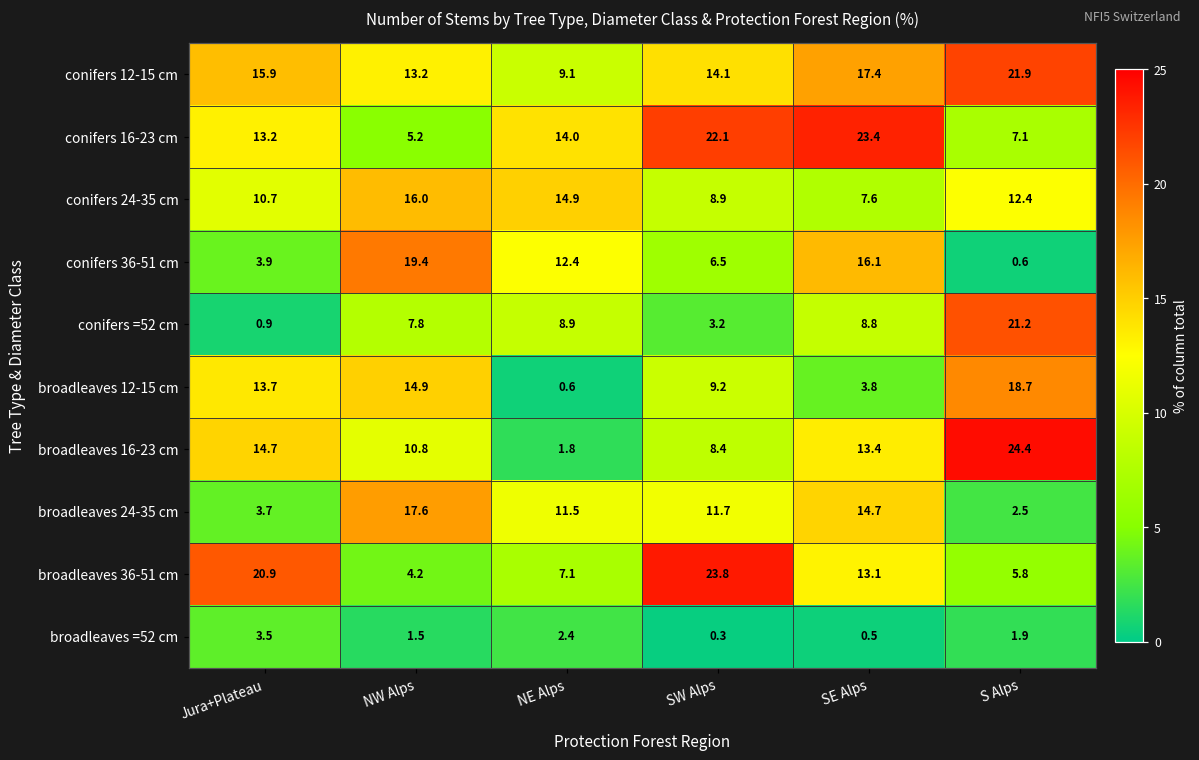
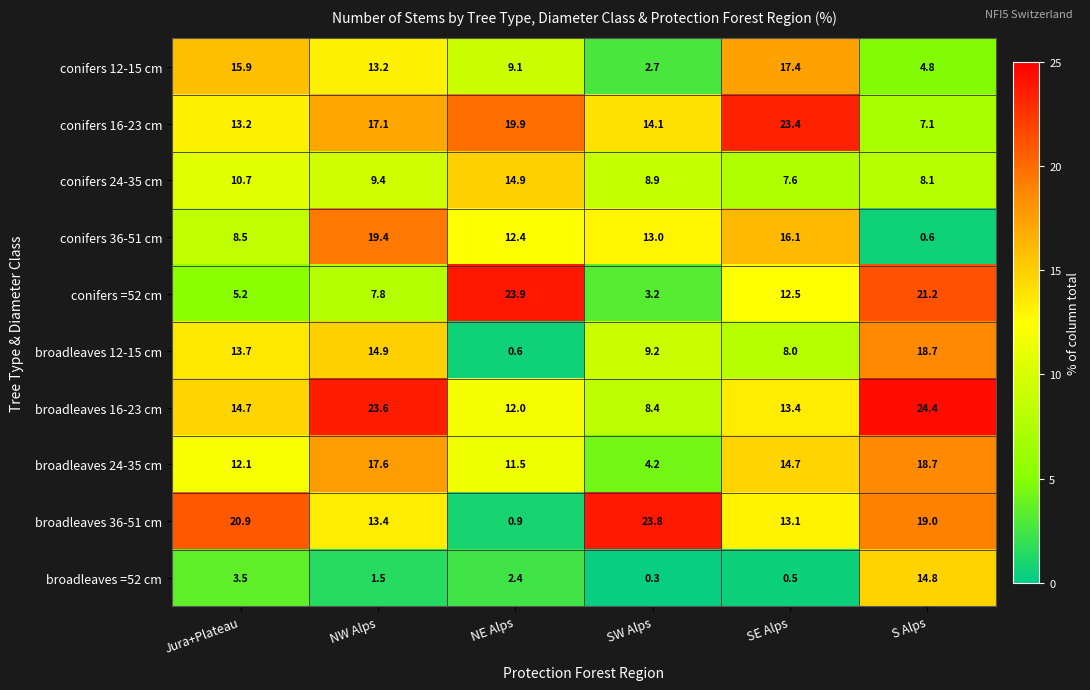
  {
    "conifers 12-15 cm": {
      "Jura+Plateau": 15.9,
      "NW Alps": 13.2,
      "NE Alps": 9.1,
-     "SW Alps": 14.1,
+     "SW Alps": 2.7,
      "SE Alps": 17.4,
-     "S Alps": 21.9
+     "S Alps": 4.8
    },
    "conifers 16-23 cm": {
      "Jura+Plateau": 13.2,
-     "NW Alps": 5.2,
-     "NE Alps": 14.0,
-     "SW Alps": 22.1,
+     "NW Alps": 17.1,
+     "NE Alps": 19.9,
+     "SW Alps": 14.1,
      "SE Alps": 23.4,
      "S Alps": 7.1
    },
    "conifers 24-35 cm": {
      "Jura+Plateau": 10.7,
-     "NW Alps": 16.0,
+     "NW Alps": 9.4,
      "NE Alps": 14.9,
      "SW Alps": 8.9,
      "SE Alps": 7.6,
-     "S Alps": 12.4
+     "S Alps": 8.1
    },
    "conifers 36-51 cm": {
-     "Jura+Plateau": 3.9,
+     "Jura+Plateau": 8.5,
      "NW Alps": 19.4,
      "NE Alps": 12.4,
-     "SW Alps": 6.5,
+     "SW Alps": 13.0,
      "SE Alps": 16.1,
      "S Alps": 0.6
    },
    "conifers =52 cm": {
-     "Jura+Plateau": 0.9,
+     "Jura+Plateau": 5.2,
      "NW Alps": 7.8,
-     "NE Alps": 8.9,
+     "NE Alps": 23.9,
      "SW Alps": 3.2,
-     "SE Alps": 8.8,
+     "SE Alps": 12.5,
      "S Alps": 21.2
    },
    "broadleaves 12-15 cm": {
      "Jura+Plateau": 13.7,
      "NW Alps": 14.9,
      "NE Alps": 0.6,
      "SW Alps": 9.2,
-     "SE Alps": 3.8,
+     "SE Alps": 8.0,
      "S Alps": 18.7
    },
    "broadleaves 16-23 cm": {
      "Jura+Plateau": 14.7,
-     "NW Alps": 10.8,
-     "NE Alps": 1.8,
+     "NW Alps": 23.6,
+     "NE Alps": 12.0,
      "SW Alps": 8.4,
      "SE Alps": 13.4,
      "S Alps": 24.4
    },
    "broadleaves 24-35 cm": {
-     "Jura+Plateau": 3.7,
+     "Jura+Plateau": 12.1,
      "NW Alps": 17.6,
      "NE Alps": 11.5,
-     "SW Alps": 11.7,
+     "SW Alps": 4.2,
      "SE Alps": 14.7,
-     "S Alps": 2.5
+     "S Alps": 18.7
    },
    "broadleaves 36-51 cm": {
      "Jura+Plateau": 20.9,
-     "NW Alps": 4.2,
-     "NE Alps": 7.1,
+     "NW Alps": 13.4,
+     "NE Alps": 0.9,
      "SW Alps": 23.8,
      "SE Alps": 13.1,
-     "S Alps": 5.8
+     "S Alps": 19.0
    },
    "broadleaves =52 cm": {
      "Jura+Plateau": 3.5,
      "NW Alps": 1.5,
      "NE Alps": 2.4,
      "SW Alps": 0.3,
      "SE Alps": 0.5,
-     "S Alps": 1.9
+     "S Alps": 14.8
    }
  }
